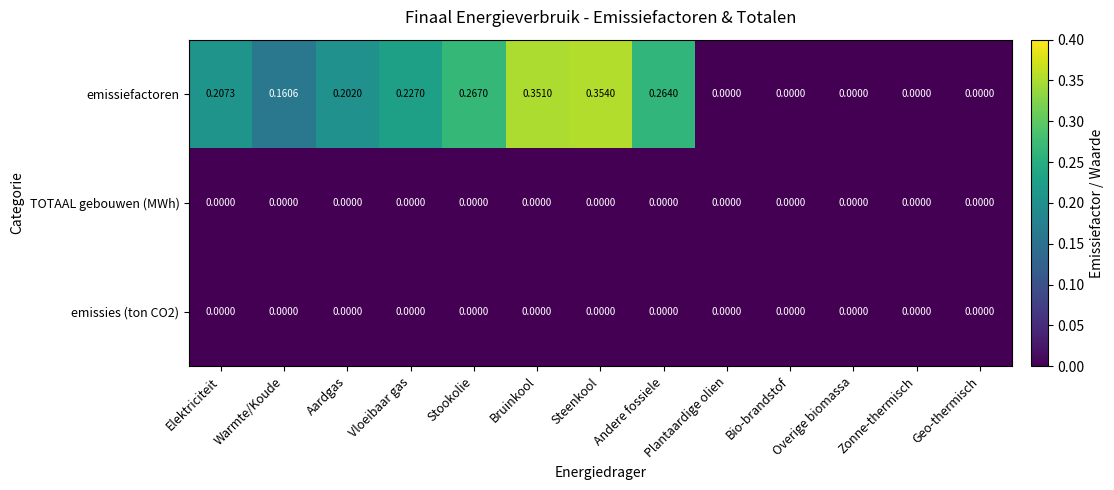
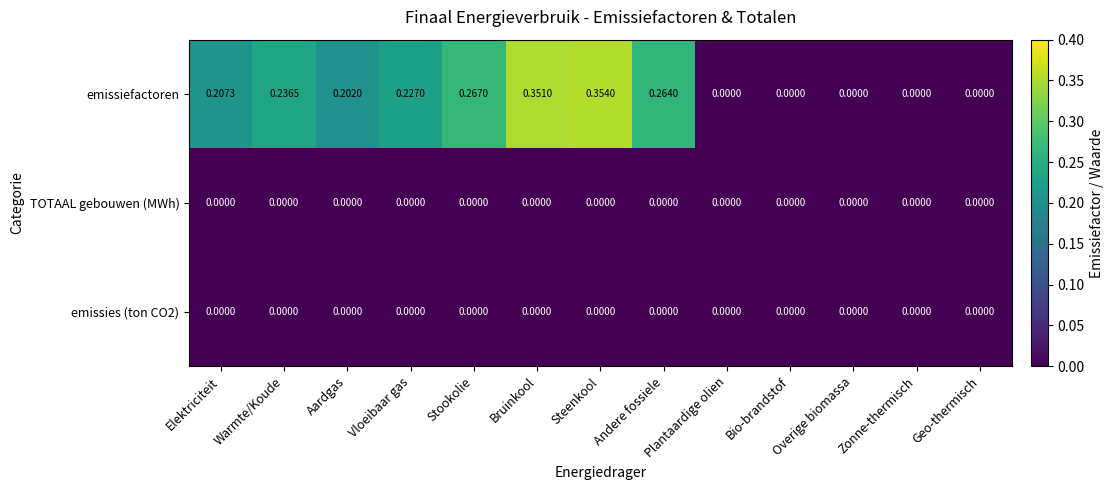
  {
    "emissiefactoren": {
      "Elektriciteit": 0.2073,
-     "Warmte/Koude": 0.1606,
+     "Warmte/Koude": 0.2365,
      "Aardgas": 0.2020,
      "Vloeibaar gas": 0.2270,
      "Stookolie": 0.2670,
      "Bruinkool": 0.3510,
      "Steenkool": 0.3540,
      "Andere fossiele": 0.2640,
      "Plantaardige olien": 0.0000,
      "Bio-brandstof": 0.0000,
      "Overige biomassa": 0.0000,
      "Zonne-thermisch": 0.0000,
      "Geo-thermisch": 0.0000
    },
    "TOTAAL gebouwen (MWh)": {
      "Elektriciteit": 0.0000,
      "Warmte/Koude": 0.0000,
      "Aardgas": 0.0000,
      "Vloeibaar gas": 0.0000,
      "Stookolie": 0.0000,
      "Bruinkool": 0.0000,
      "Steenkool": 0.0000,
      "Andere fossiele": 0.0000,
      "Plantaardige olien": 0.0000,
      "Bio-brandstof": 0.0000,
      "Overige biomassa": 0.0000,
      "Zonne-thermisch": 0.0000,
      "Geo-thermisch": 0.0000
    },
    "emissies (ton CO2)": {
      "Elektriciteit": 0.0000,
      "Warmte/Koude": 0.0000,
      "Aardgas": 0.0000,
      "Vloeibaar gas": 0.0000,
      "Stookolie": 0.0000,
      "Bruinkool": 0.0000,
      "Steenkool": 0.0000,
      "Andere fossiele": 0.0000,
      "Plantaardige olien": 0.0000,
      "Bio-brandstof": 0.0000,
      "Overige biomassa": 0.0000,
      "Zonne-thermisch": 0.0000,
      "Geo-thermisch": 0.0000
    }
  }
